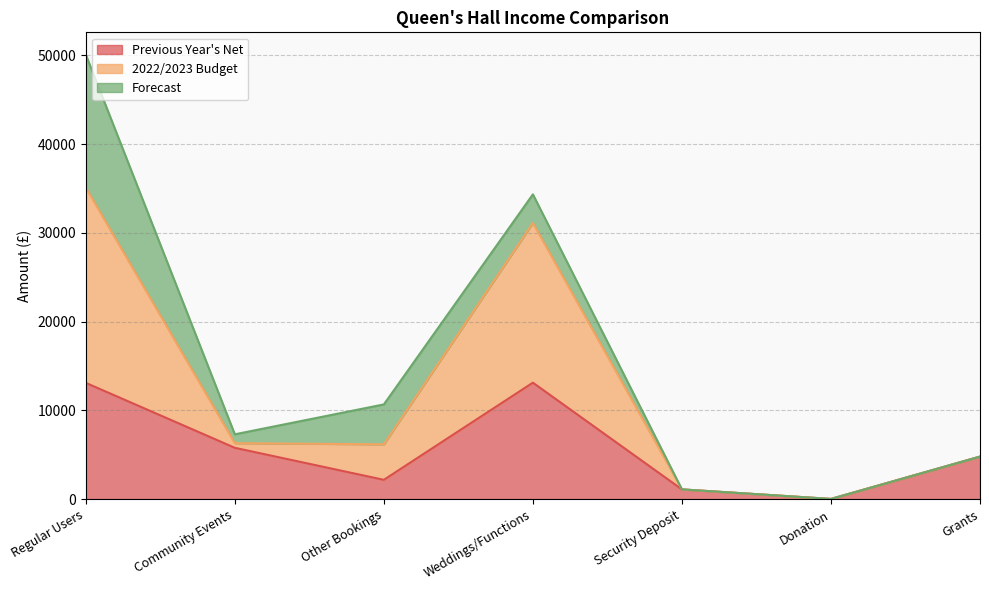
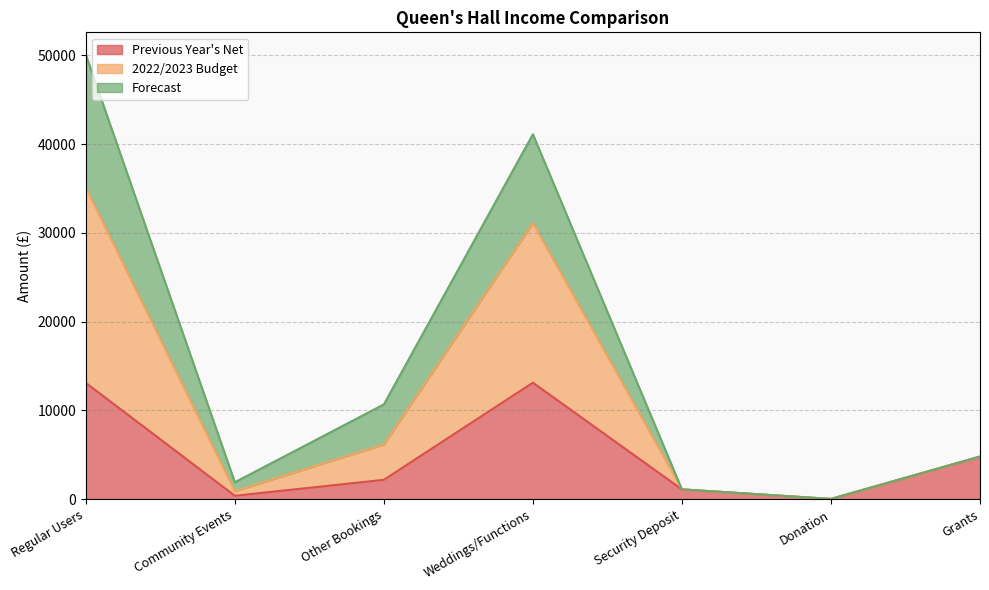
  {
    "Previous Year's Net": {
      "Regular Users": 13000,
-     "Community Events": 6000,
+     "Community Events": 0,
      "Other Bookings": 2000,
      "Weddings/Functions": 13000
    },
    "2022/2023 Budget": {
      "Regular Users": 22000,
      "Community Events": 1000,
      "Other Bookings": 4000,
      "Weddings/Functions": 18000
    },
    "Forecast": {
      "Regular Users": 15000,
      "Community Events": 1000,
      "Other Bookings": 5000,
-     "Weddings/Functions": 3000
+     "Weddings/Functions": 10000
    }
  }
